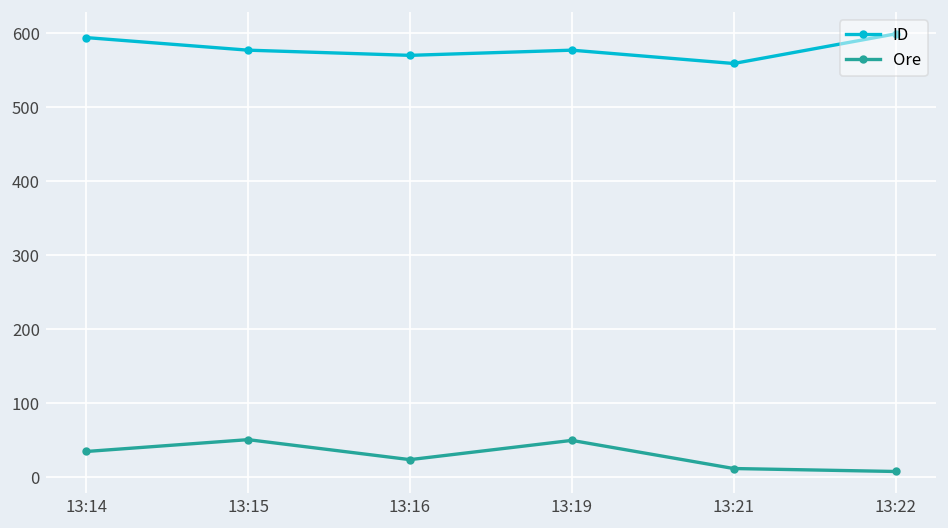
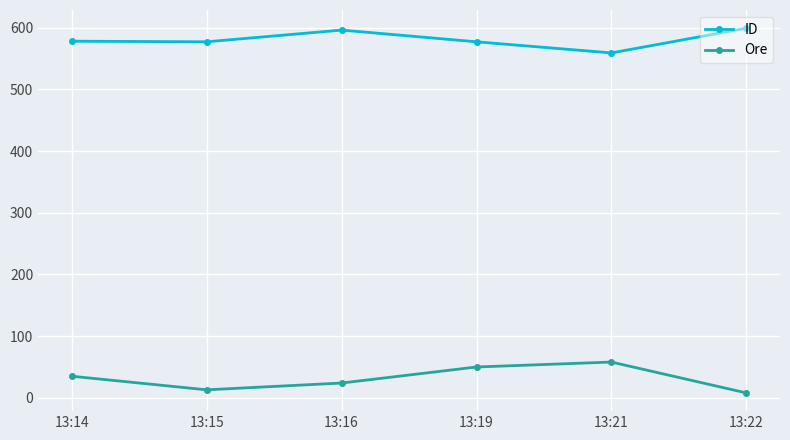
  {
    "ID": {
-     "13:14": 590,
+     "13:14": 580,
      "13:15": 580,
-     "13:16": 570,
+     "13:16": 600,
      "13:19": 580,
      "13:21": 560
    },
    "Ore": {
      "13:14": 40,
-     "13:15": 50,
+     "13:15": 10,
      "13:16": 20,
      "13:19": 50,
-     "13:21": 10,
+     "13:21": 60,
      "13:22": 10
    }
  }
